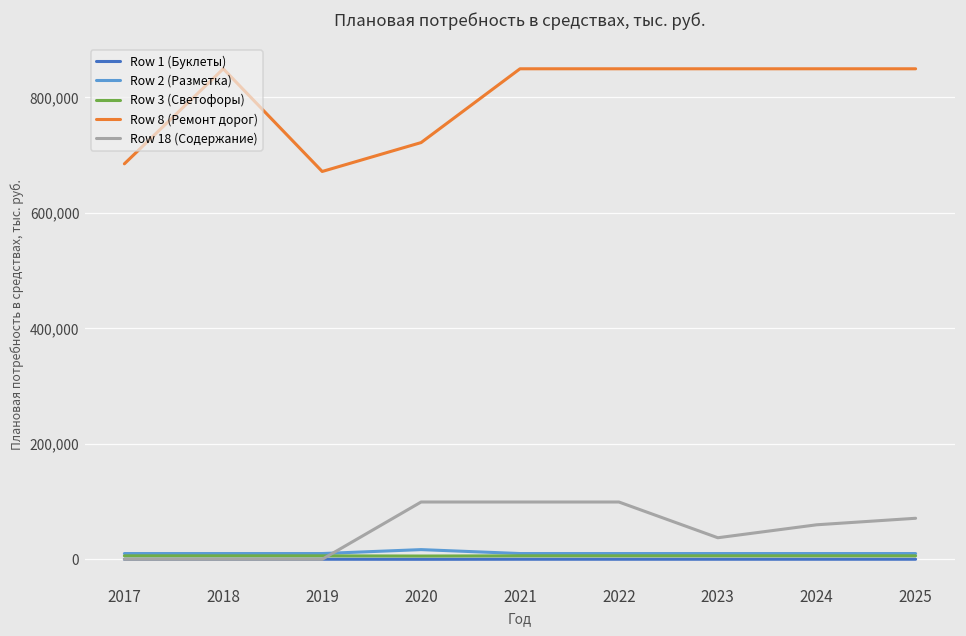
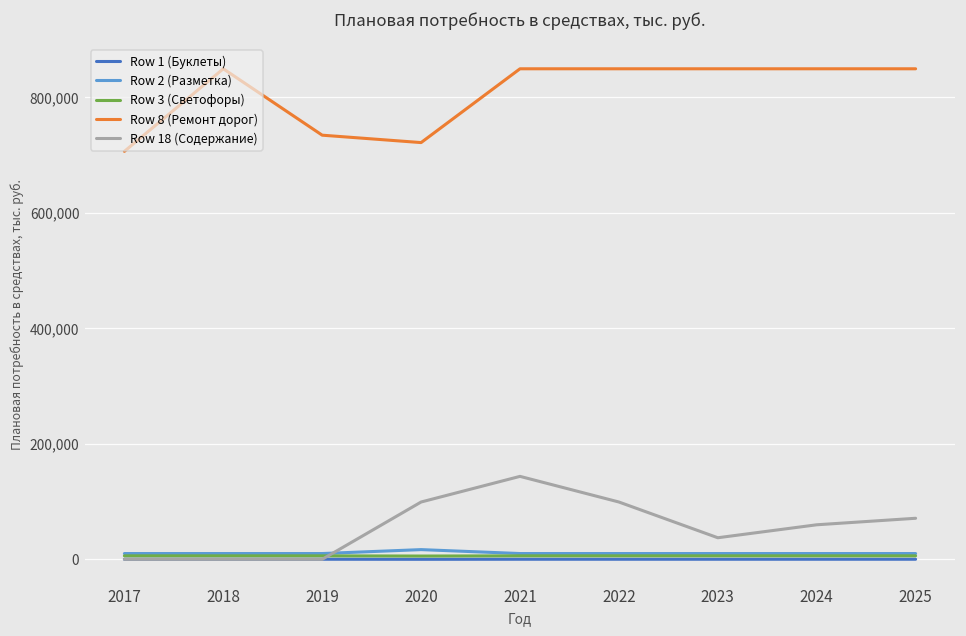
  {
    "Row 3 (Светофоры)": {
      "2020": "10,000"
    },
    "Row 8 (Ремонт дорог)": {
-     "2017": "680,000",
-     "2019": "670,000",
+     "2017": "710,000",
+     "2019": "730,000",
      "2020": "720,000",
      "2021": "850,000",
      "2022": "850,000",
      "2023": "850,000",
      "2024": "850,000",
      "2025": "850,000"
    },
    "Row 18 (Содержание)": {
      "2020": "100,000",
-     "2021": "100,000",
+     "2021": "140,000",
      "2022": "100,000",
      "2023": "40,000",
      "2024": "60,000",
      "2025": "70,000"
    }
  }
